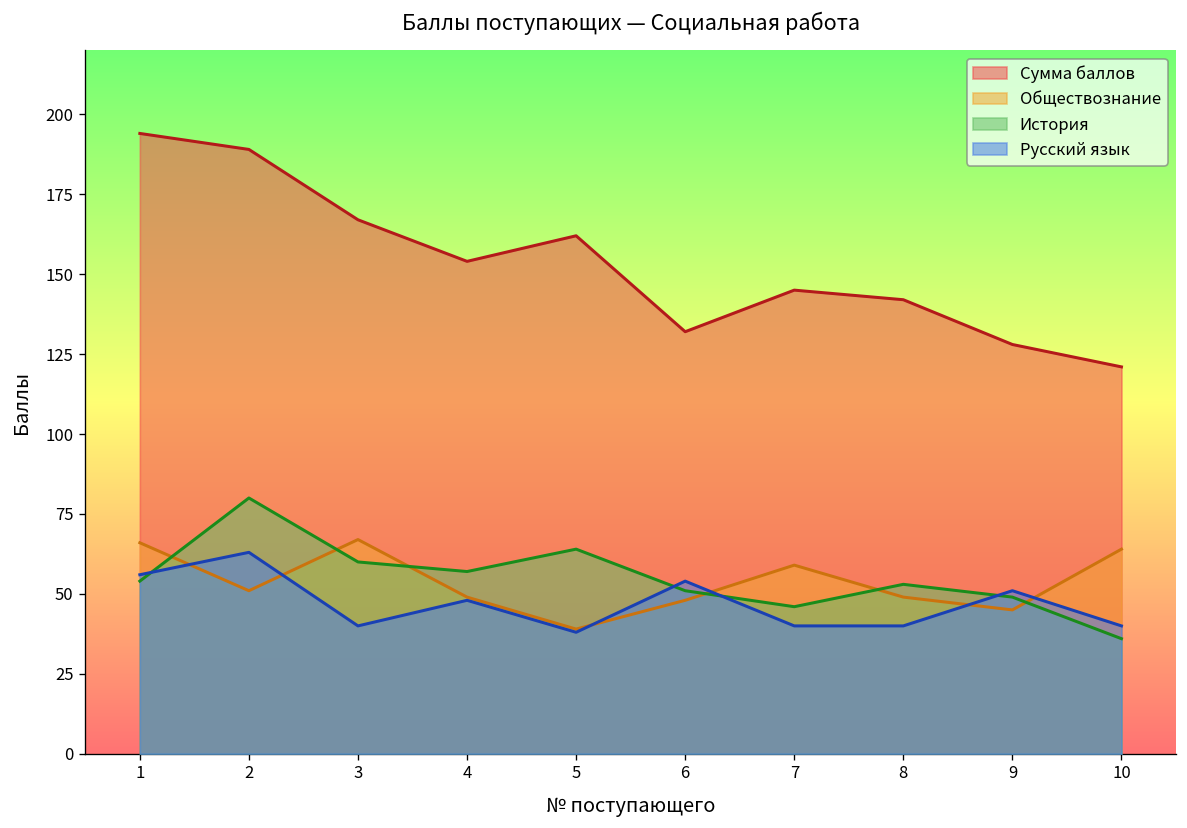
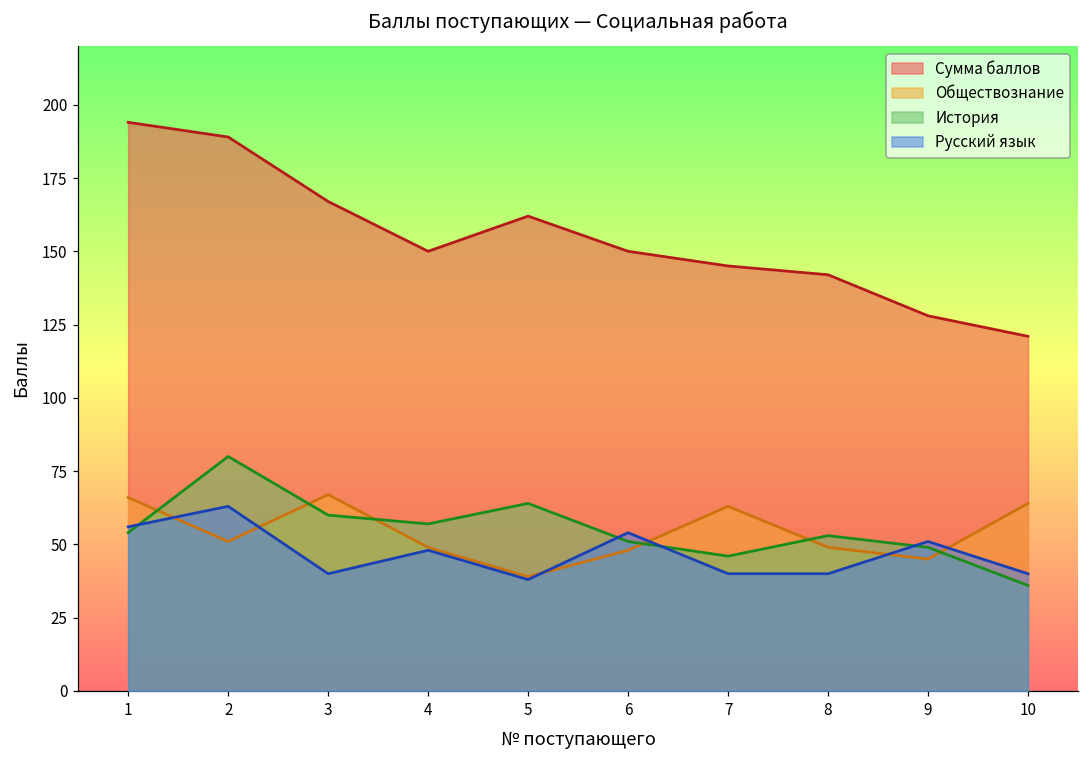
  {
    "Сумма баллов": {
      "1": 194,
      "2": 189,
      "3": 167,
-     "4": 154,
+     "4": 150,
      "5": 162,
-     "6": 132,
+     "6": 150,
      "7": 145,
      "8": 142,
      "9": 128,
      "10": 121
    },
    "Обществознание": {
      "1": 66,
      "2": 51,
      "3": 67,
      "4": 49,
      "5": 39,
      "6": 48,
-     "7": 59,
+     "7": 63,
      "8": 49,
      "9": 45,
      "10": 64
    },
    "История": {
      "1": 54,
      "2": 80,
      "3": 60,
      "4": 57,
      "5": 64,
      "6": 51,
      "7": 46,
      "8": 53,
      "9": 49,
      "10": 36
    },
    "Русский язык": {
      "1": 56,
      "2": 63,
      "3": 40,
      "4": 48,
      "5": 38,
      "6": 54,
      "7": 40,
      "8": 40,
      "9": 51,
      "10": 40
    }
  }
